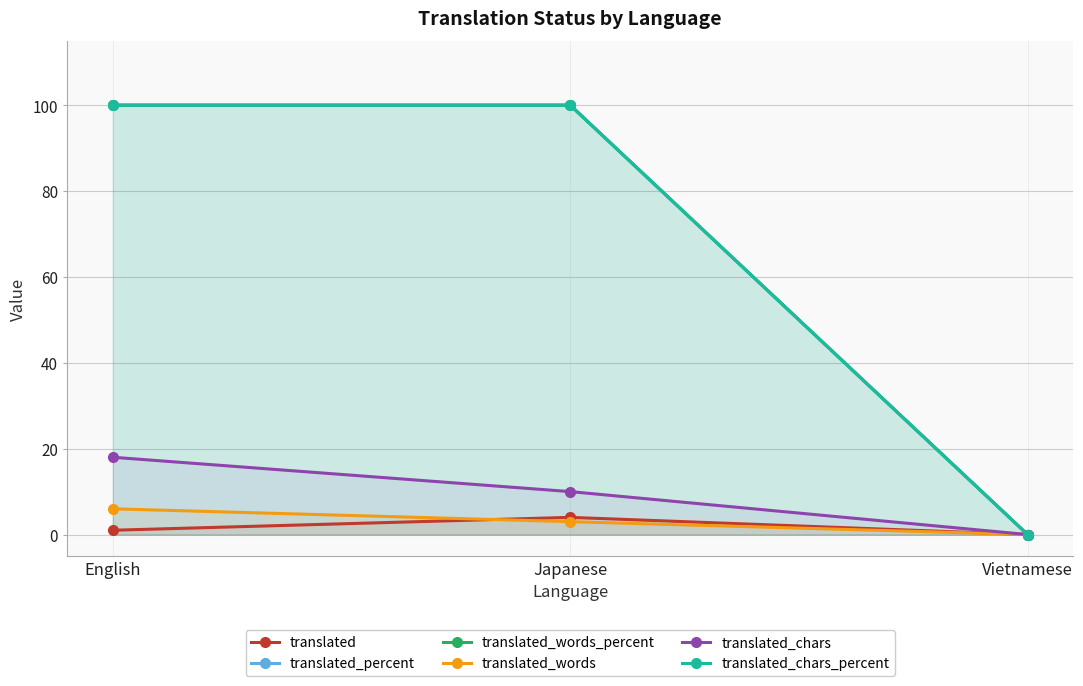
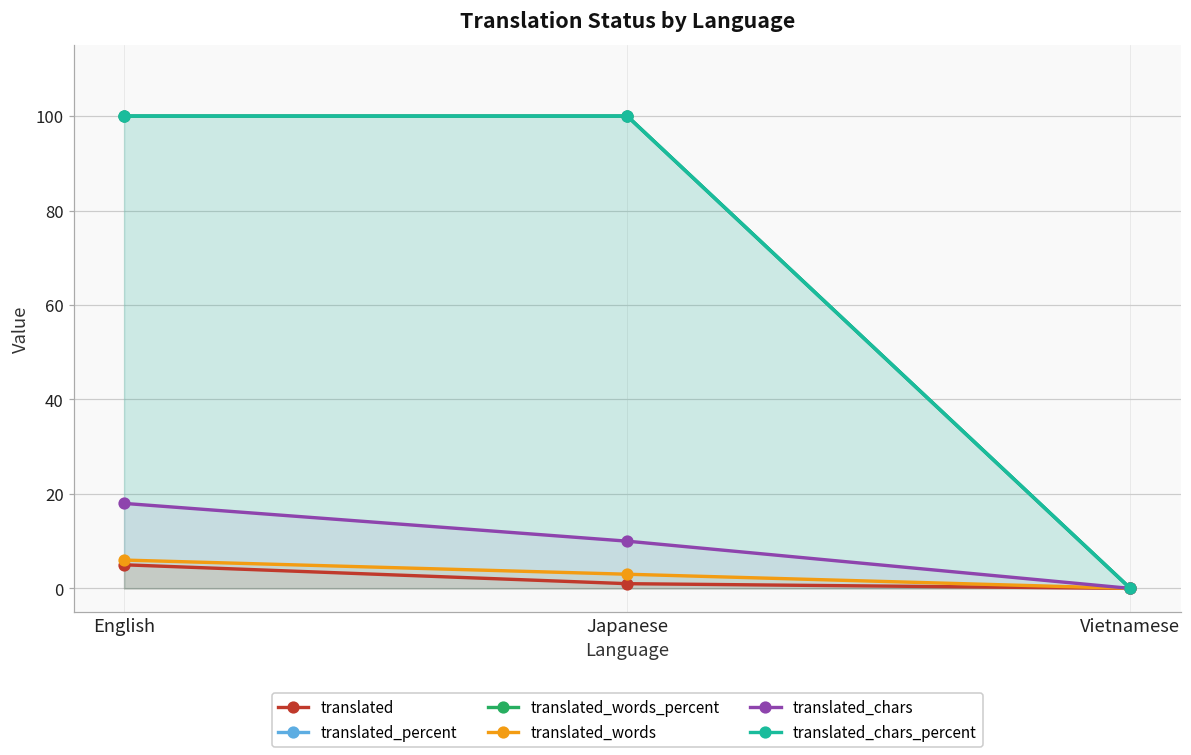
  {
    "translated": {
-     "English": 1,
-     "Japanese": 4
+     "English": 5,
+     "Japanese": 1
    },
    "translated_chars_percent": {
      "English": 100,
      "Japanese": 100
    },
    "translated_words": {
      "English": 6,
      "Japanese": 3
    },
    "translated_chars": {
      "English": 18,
      "Japanese": 10
    }
  }
